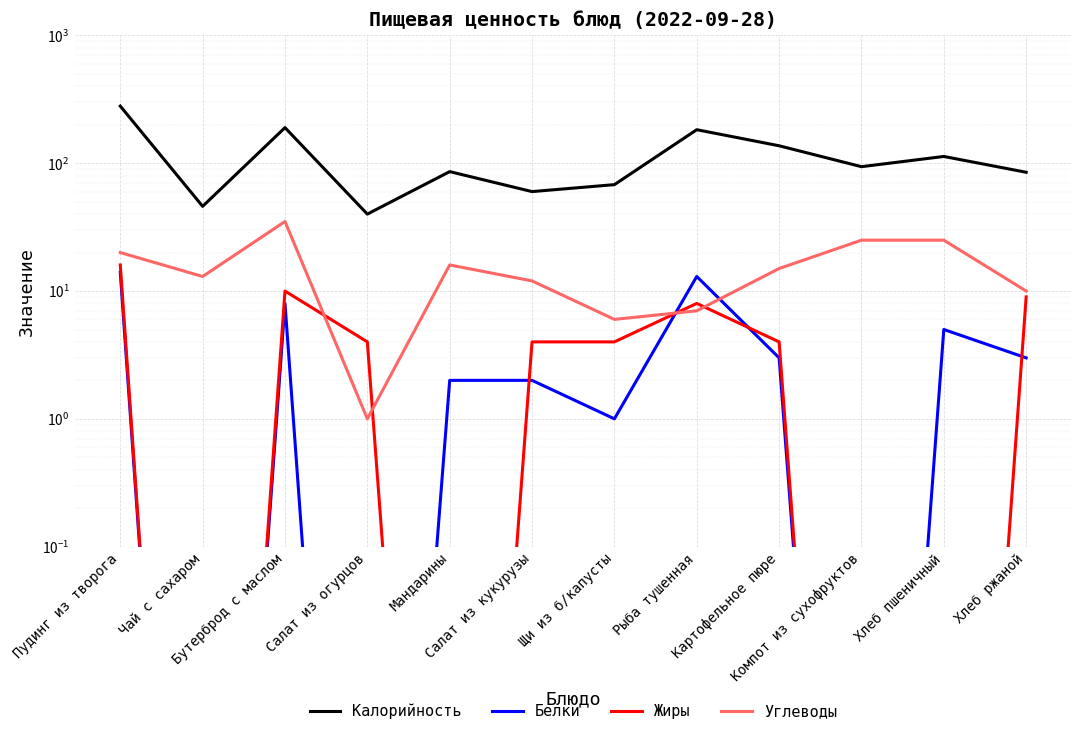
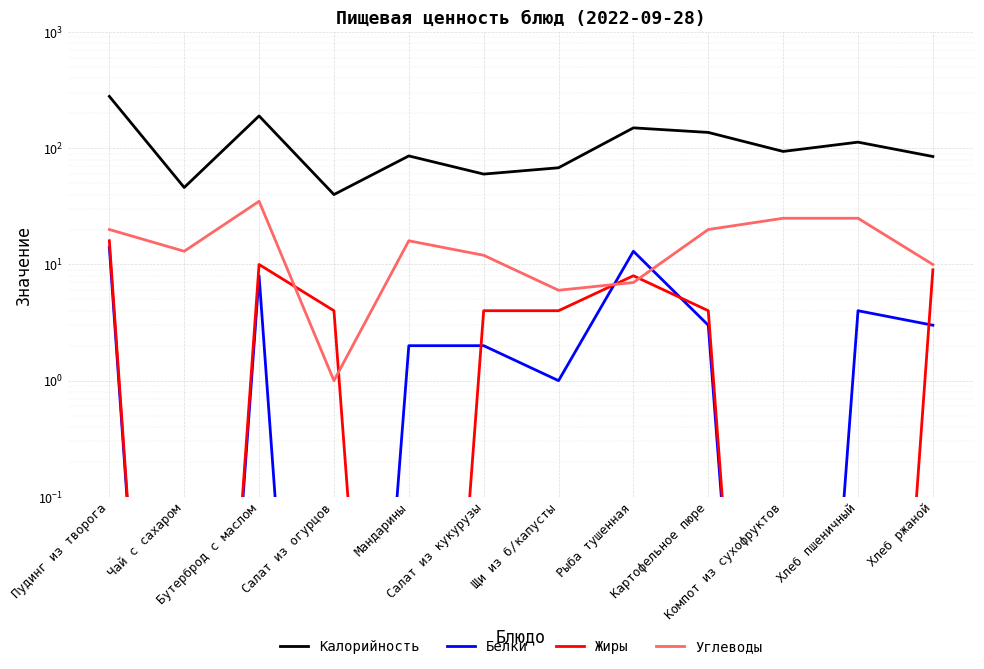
  {
    "Калорийность": {
      "Пудинг из творога": 280,
      "Чай с сахаром": 46,
      "Бутерброд с маслом": 190,
      "Салат из огурцов": 40,
      "Мандарины": 90,
      "Салат из кукурузы": 60,
      "Щи из б/капусты": 70,
-     "Рыба тушенная": 180,
+     "Рыба тушенная": 150,
      "Картофельное пюре": 140,
      "Компот из сухофруктов": 90,
      "Хлеб пшеничный": 110,
      "Хлеб ржаной": 90
    },
    "Белки": {
      "Пудинг из творога": 14,
      "Бутерброд с маслом": 8,
      "Мандарины": 2.0,
      "Салат из кукурузы": 2.0,
      "Щи из б/капусты": 1.0,
      "Рыба тушенная": 13,
      "Картофельное пюре": 3.0,
-     "Хлеб пшеничный": 5.0,
+     "Хлеб пшеничный": 4.0,
      "Хлеб ржаной": 3.0
    },
    "Жиры": {
      "Пудинг из творога": 16,
      "Бутерброд с маслом": 10,
      "Салат из огурцов": 4.0,
      "Салат из кукурузы": 4.0,
      "Щи из б/капусты": 4.0,
      "Рыба тушенная": 8,
      "Картофельное пюре": 4.0,
      "Хлеб ржаной": 9
    },
    "Углеводы": {
      "Пудинг из творога": 20,
      "Чай с сахаром": 13,
      "Бутерброд с маслом": 35,
      "Салат из огурцов": 1,
      "Мандарины": 16,
      "Салат из кукурузы": 12,
      "Щи из б/капусты": 6,
      "Рыба тушенная": 7,
-     "Картофельное пюре": 15,
+     "Картофельное пюре": 20,
      "Компот из сухофруктов": 25,
      "Хлеб пшеничный": 25,
      "Хлеб ржаной": 10
    }
  }
